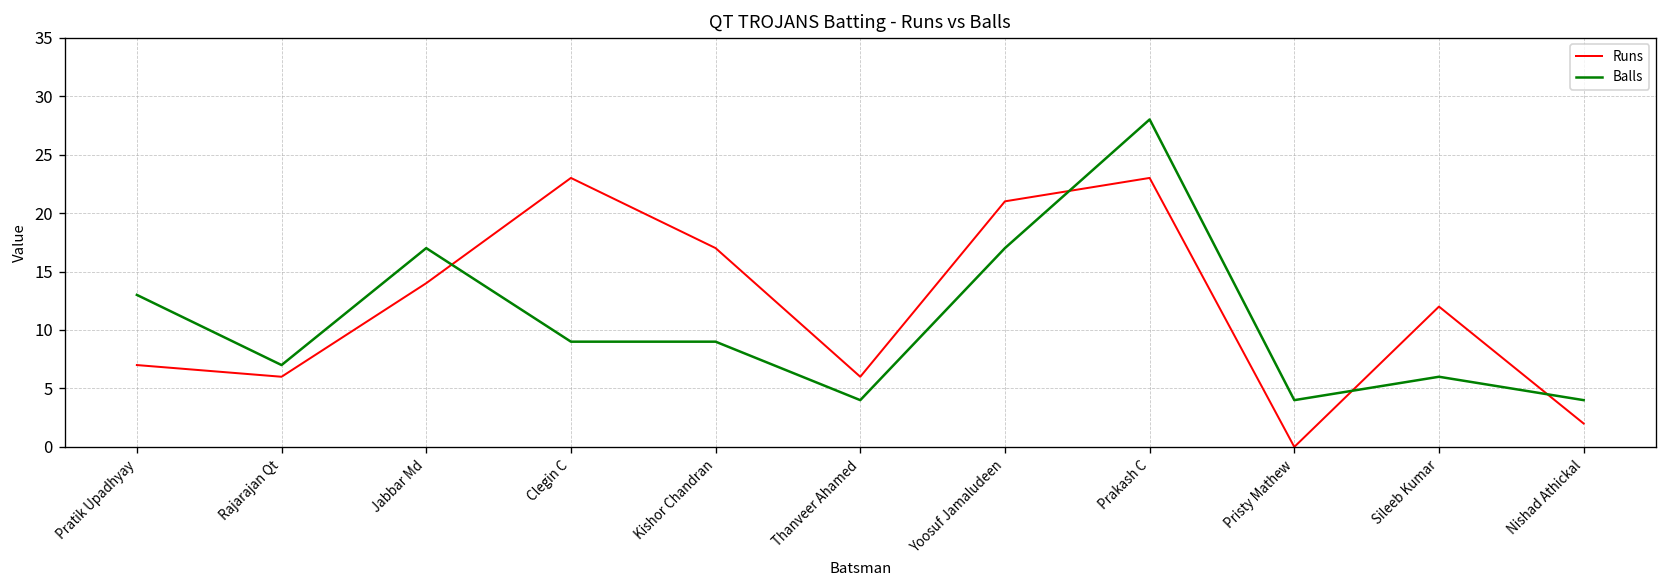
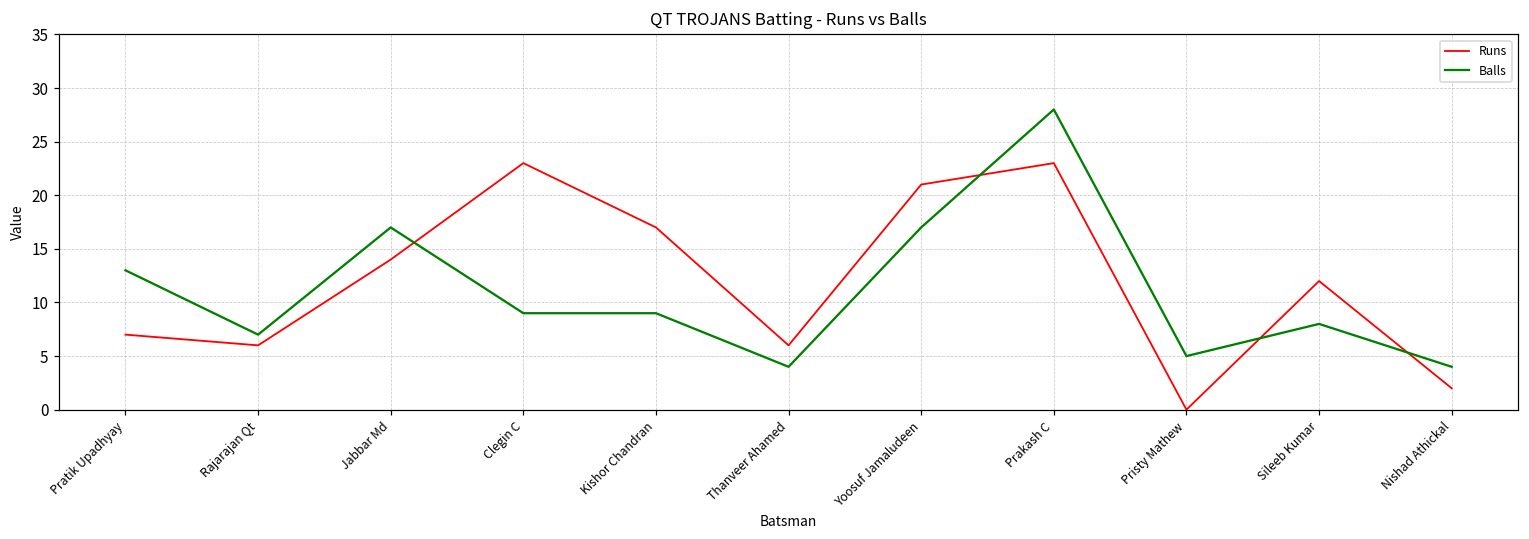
  {
    "Runs": {
      "Pratik Upadhyay": 7,
      "Rajarajan Qt": 6,
      "Jabbar Md": 14,
      "Clegin C": 23,
      "Kishor Chandran": 17,
      "Thanveer Ahamed": 6,
      "Yoosuf Jamaludeen": 21,
      "Prakash C": 23,
      "Pristy Mathew": 0,
      "Sileeb Kumar": 12,
      "Nishad Athickal": 2
    },
    "Balls": {
      "Pratik Upadhyay": 13,
      "Rajarajan Qt": 7,
      "Jabbar Md": 17,
      "Clegin C": 9,
      "Kishor Chandran": 9,
      "Thanveer Ahamed": 4,
      "Yoosuf Jamaludeen": 17,
      "Prakash C": 28,
-     "Pristy Mathew": 4,
-     "Sileeb Kumar": 6,
+     "Pristy Mathew": 5,
+     "Sileeb Kumar": 8,
      "Nishad Athickal": 4
    }
  }
